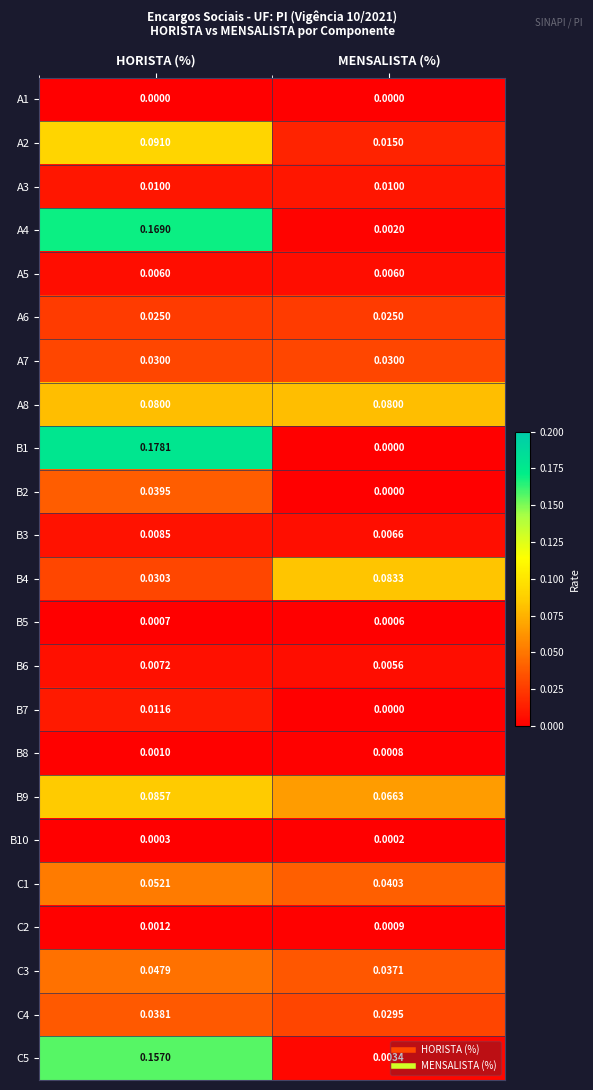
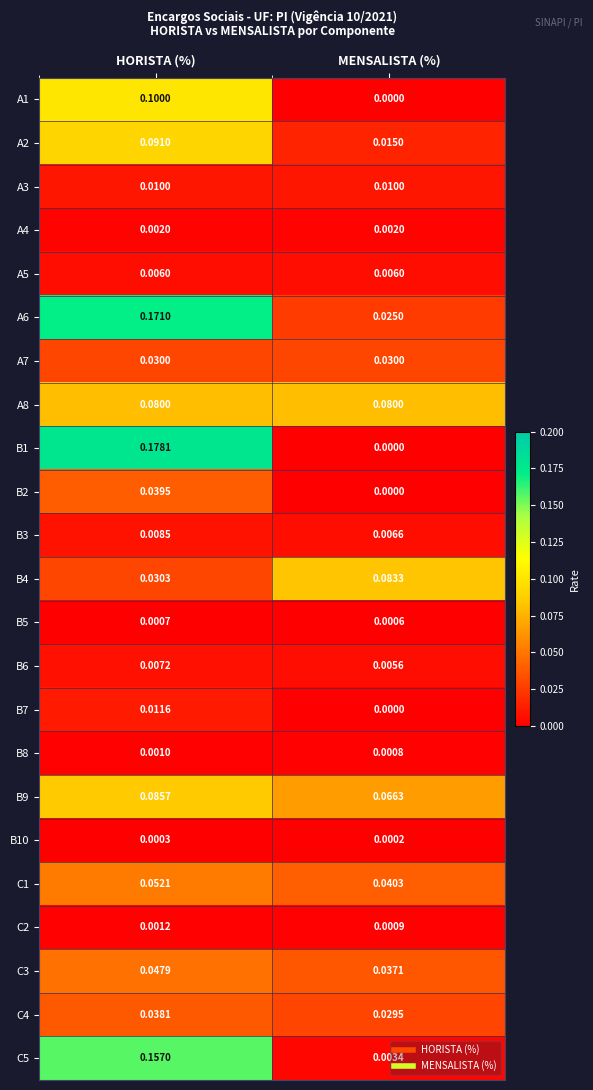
  {
    "A1": {
-     "HORISTA (%)": 0.0000,
+     "HORISTA (%)": 0.1000,
      "MENSALISTA (%)": 0.0000
    },
    "A2": {
      "HORISTA (%)": 0.0910,
      "MENSALISTA (%)": 0.0150
    },
    "A3": {
      "HORISTA (%)": 0.0100,
      "MENSALISTA (%)": 0.0100
    },
    "A4": {
-     "HORISTA (%)": 0.1690,
+     "HORISTA (%)": 0.0020,
      "MENSALISTA (%)": 0.0020
    },
    "A5": {
      "HORISTA (%)": 0.0060,
      "MENSALISTA (%)": 0.0060
    },
    "A6": {
-     "HORISTA (%)": 0.0250,
+     "HORISTA (%)": 0.1710,
      "MENSALISTA (%)": 0.0250
    },
    "A7": {
      "HORISTA (%)": 0.0300,
      "MENSALISTA (%)": 0.0300
    },
    "A8": {
      "HORISTA (%)": 0.0800,
      "MENSALISTA (%)": 0.0800
    },
    "B1": {
      "HORISTA (%)": 0.1781,
      "MENSALISTA (%)": 0.0000
    },
    "B2": {
      "HORISTA (%)": 0.0395,
      "MENSALISTA (%)": 0.0000
    },
    "B3": {
      "HORISTA (%)": 0.0085,
      "MENSALISTA (%)": 0.0066
    },
    "B4": {
      "HORISTA (%)": 0.0303,
      "MENSALISTA (%)": 0.0833
    },
    "B5": {
      "HORISTA (%)": 0.0007,
      "MENSALISTA (%)": 0.0006
    },
    "B6": {
      "HORISTA (%)": 0.0072,
      "MENSALISTA (%)": 0.0056
    },
    "B7": {
      "HORISTA (%)": 0.0116,
      "MENSALISTA (%)": 0.0000
    },
    "B8": {
      "HORISTA (%)": 0.0010,
      "MENSALISTA (%)": 0.0008
    },
    "B9": {
      "HORISTA (%)": 0.0857,
      "MENSALISTA (%)": 0.0663
    },
    "B10": {
      "HORISTA (%)": 0.0003,
      "MENSALISTA (%)": 0.0002
    },
    "C1": {
      "HORISTA (%)": 0.0521,
      "MENSALISTA (%)": 0.0403
    },
    "C2": {
      "HORISTA (%)": 0.0012,
      "MENSALISTA (%)": 0.0009
    },
    "C3": {
      "HORISTA (%)": 0.0479,
      "MENSALISTA (%)": 0.0371
    },
    "C4": {
      "HORISTA (%)": 0.0381,
      "MENSALISTA (%)": 0.0295
    },
    "C5": {
      "HORISTA (%)": 0.1570
    }
  }
